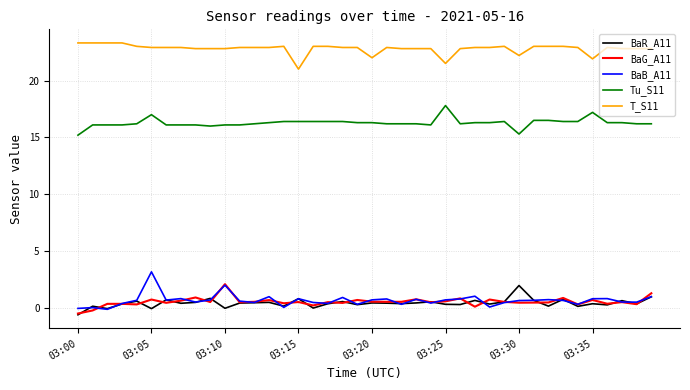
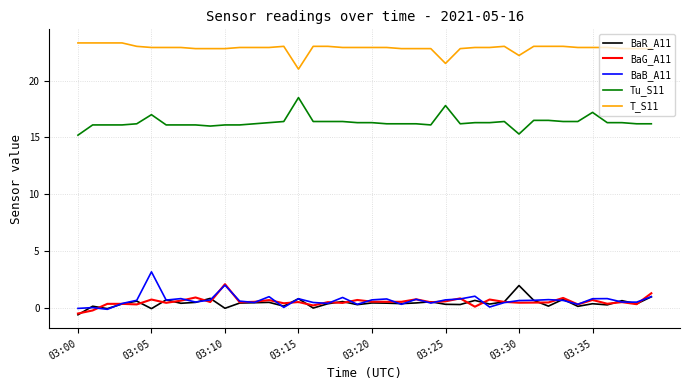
  {
    "BaR_A11": {
      "03:05": 0.0,
      "03:10": 0.0,
      "03:25": 0.4,
      "03:30": 2.0,
      "03:35": 0.4
    },
    "BaG_A11": {
      "03:05": 0.8,
      "03:15": 0.6
    },
    "BaB_A11": {
      "03:00": 0.0,
      "03:05": 3.2
    },
    "Tu_S11": {
      "03:00": 15.2,
      "03:05": 17.0,
      "03:10": 16.1,
-     "03:15": 16.4,
+     "03:15": 18.5,
      "03:20": 16.3,
      "03:25": 17.8,
      "03:30": 15.3,
      "03:35": 17.2
    },
    "T_S11": {
      "03:00": 23.3,
      "03:05": 22.9,
      "03:10": 22.8,
      "03:15": 21.0,
-     "03:20": 22.0,
+     "03:20": 22.9,
      "03:25": 21.5,
      "03:30": 22.2,
-     "03:35": 21.9
+     "03:35": 22.9
    }
  }
